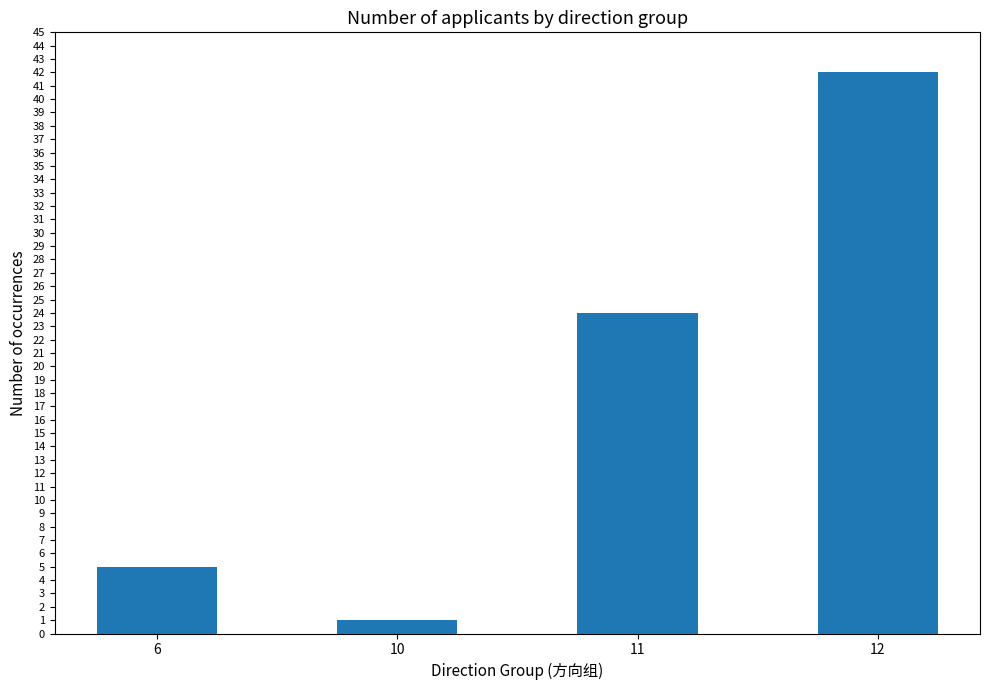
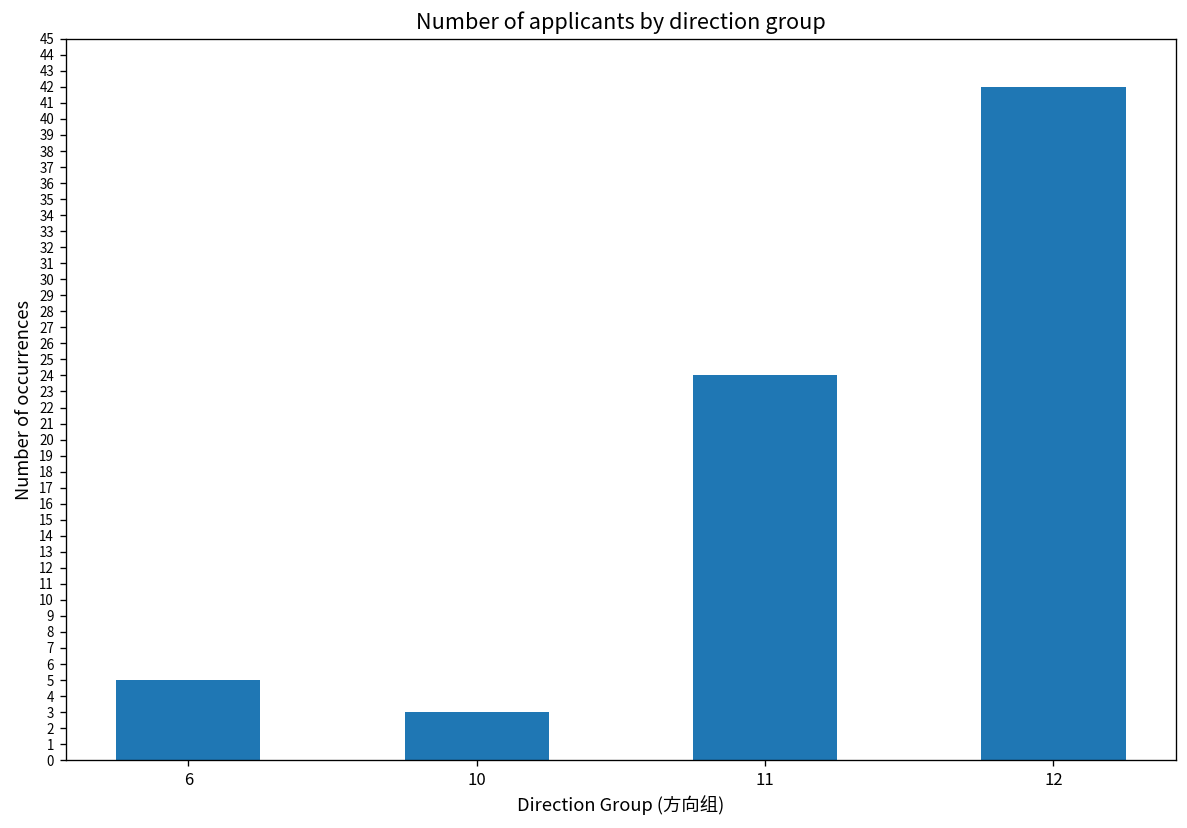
  {
    "6": 5,
-   "10": 1,
+   "10": 3,
    "11": 24,
    "12": 42
  }
